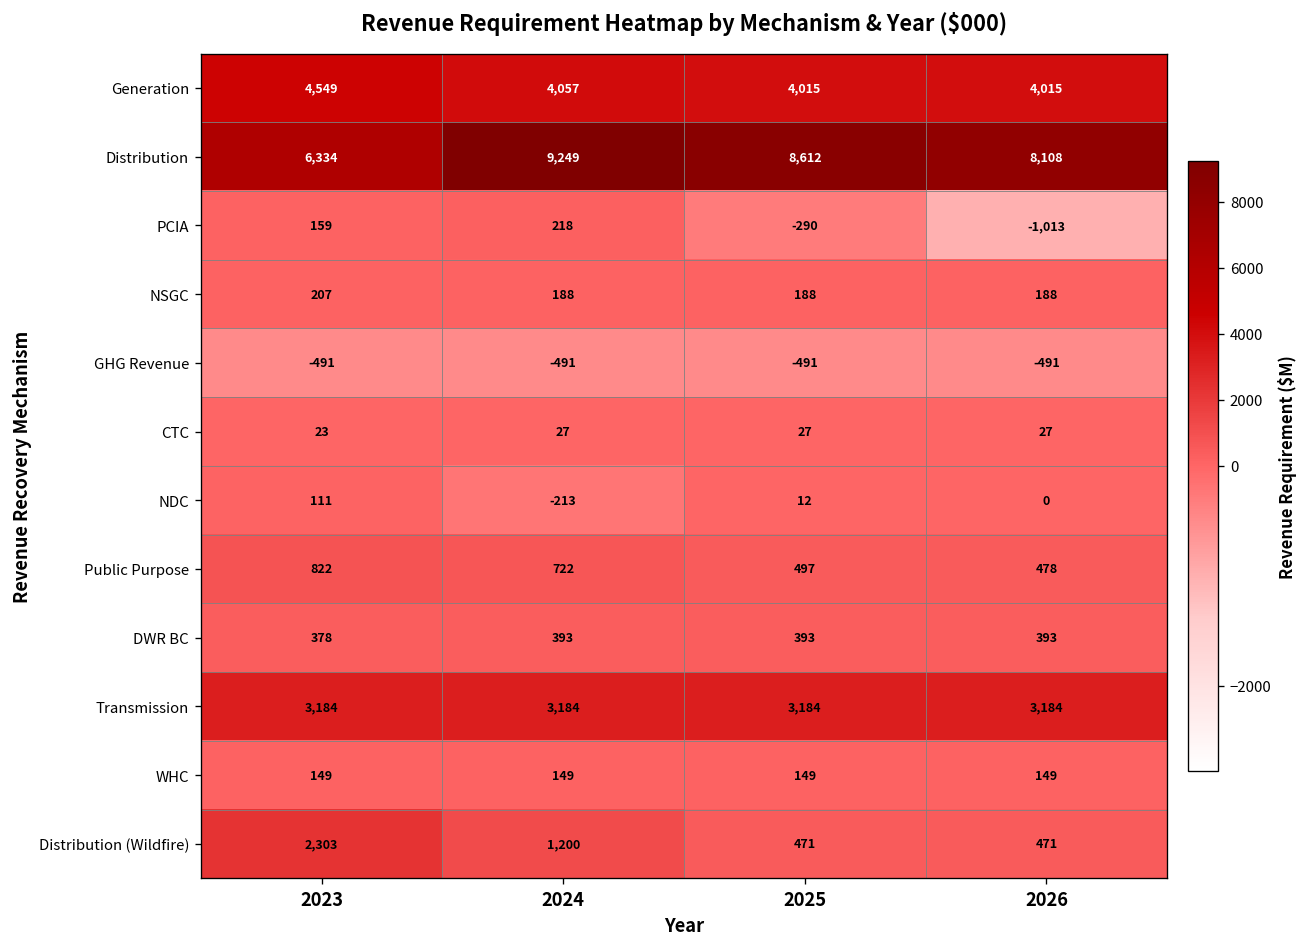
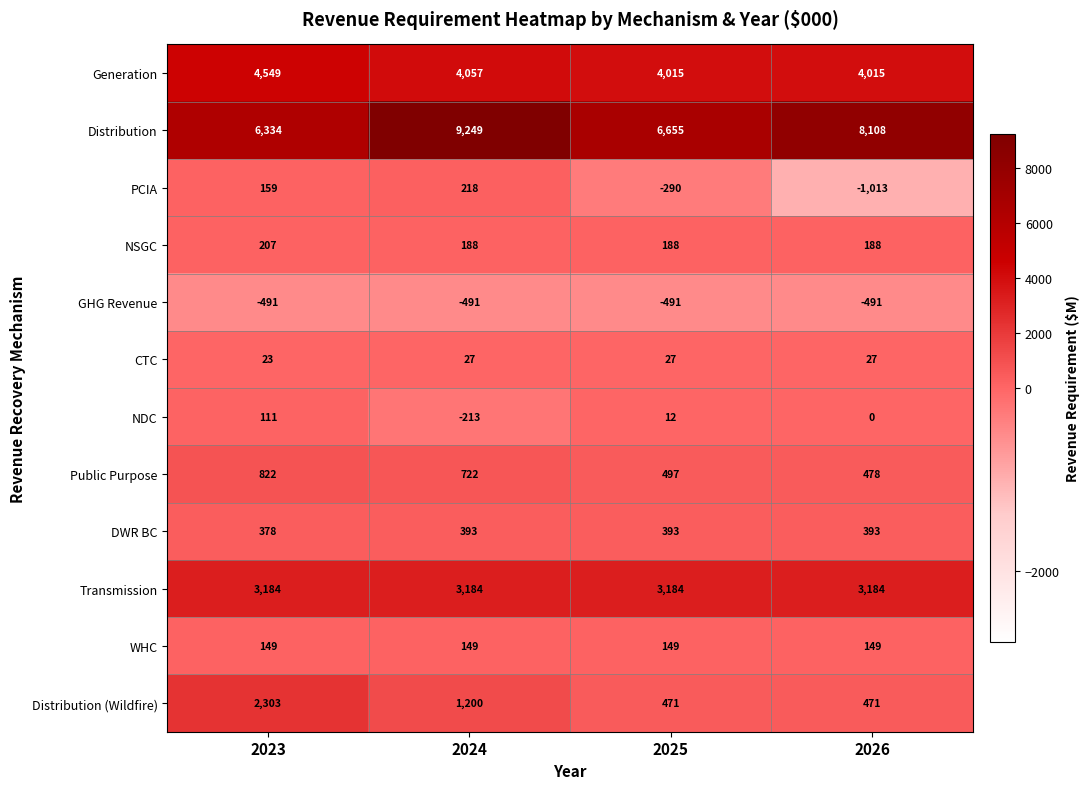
  {
    "Generation": {
      "2023": "4,549",
      "2024": "4,057",
      "2025": "4,015",
      "2026": "4,015"
    },
    "Distribution": {
      "2023": "6,334",
      "2024": "9,249",
-     "2025": "8,612",
+     "2025": "6,655",
      "2026": "8,108"
    },
    "PCIA": {
      "2023": "159",
      "2024": "218",
      "2025": "-290",
      "2026": "-1,013"
    },
    "NSGC": {
      "2023": "207",
      "2024": "188",
      "2025": "188",
      "2026": "188"
    },
    "GHG Revenue": {
      "2023": "-491",
      "2024": "-491",
      "2025": "-491",
      "2026": "-491"
    },
    "CTC": {
      "2023": "23",
      "2024": "27",
      "2025": "27",
      "2026": "27"
    },
    "NDC": {
      "2023": "111",
      "2024": "-213",
      "2025": "12",
      "2026": "0"
    },
    "Public Purpose": {
      "2023": "822",
      "2024": "722",
      "2025": "497",
      "2026": "478"
    },
    "DWR BC": {
      "2023": "378",
      "2024": "393",
      "2025": "393",
      "2026": "393"
    },
    "Transmission": {
      "2023": "3,184",
      "2024": "3,184",
      "2025": "3,184",
      "2026": "3,184"
    },
    "WHC": {
      "2023": "149",
      "2024": "149",
      "2025": "149",
      "2026": "149"
    },
    "Distribution (Wildfire)": {
      "2023": "2,303",
      "2024": "1,200",
      "2025": "471",
      "2026": "471"
    }
  }
